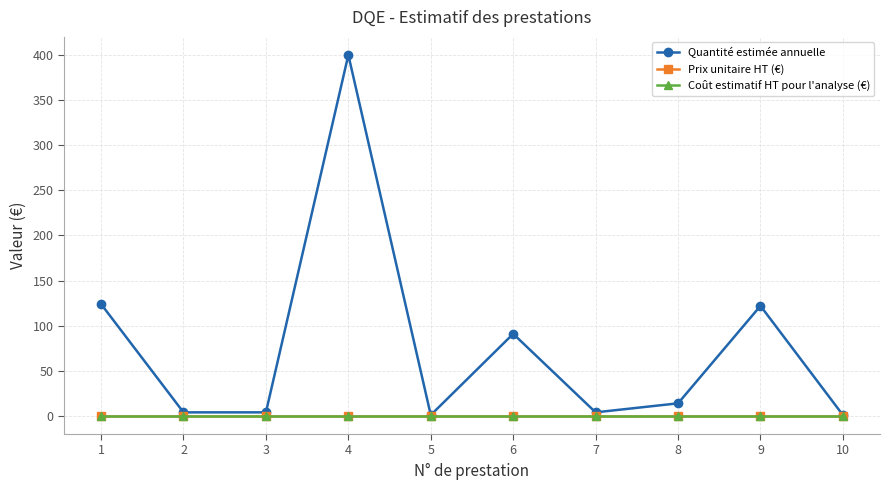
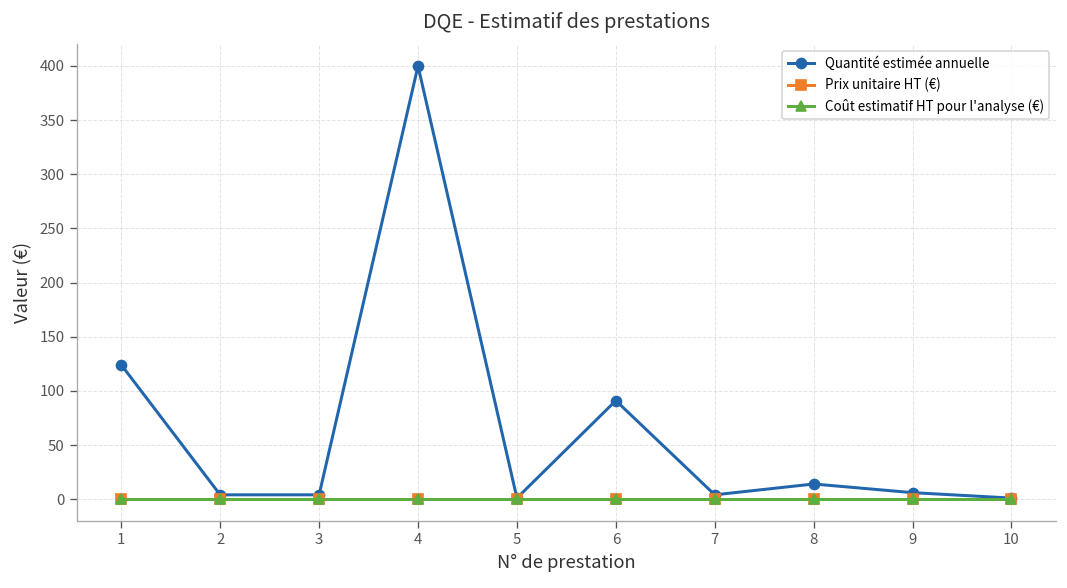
  {
    "Quantité estimée annuelle": {
      "1": 120,
      "2": 0,
      "3": 0,
      "4": 400,
      "6": 90,
      "7": 0,
      "8": 10,
-     "9": 120
+     "9": 10
    },
    "Coût estimatif HT pour l'analyse (€)": {
      "1": 0,
      "2": 0,
      "3": 0,
      "4": 0,
      "6": 0,
      "7": 0,
      "8": 0,
      "9": 0
    }
  }
